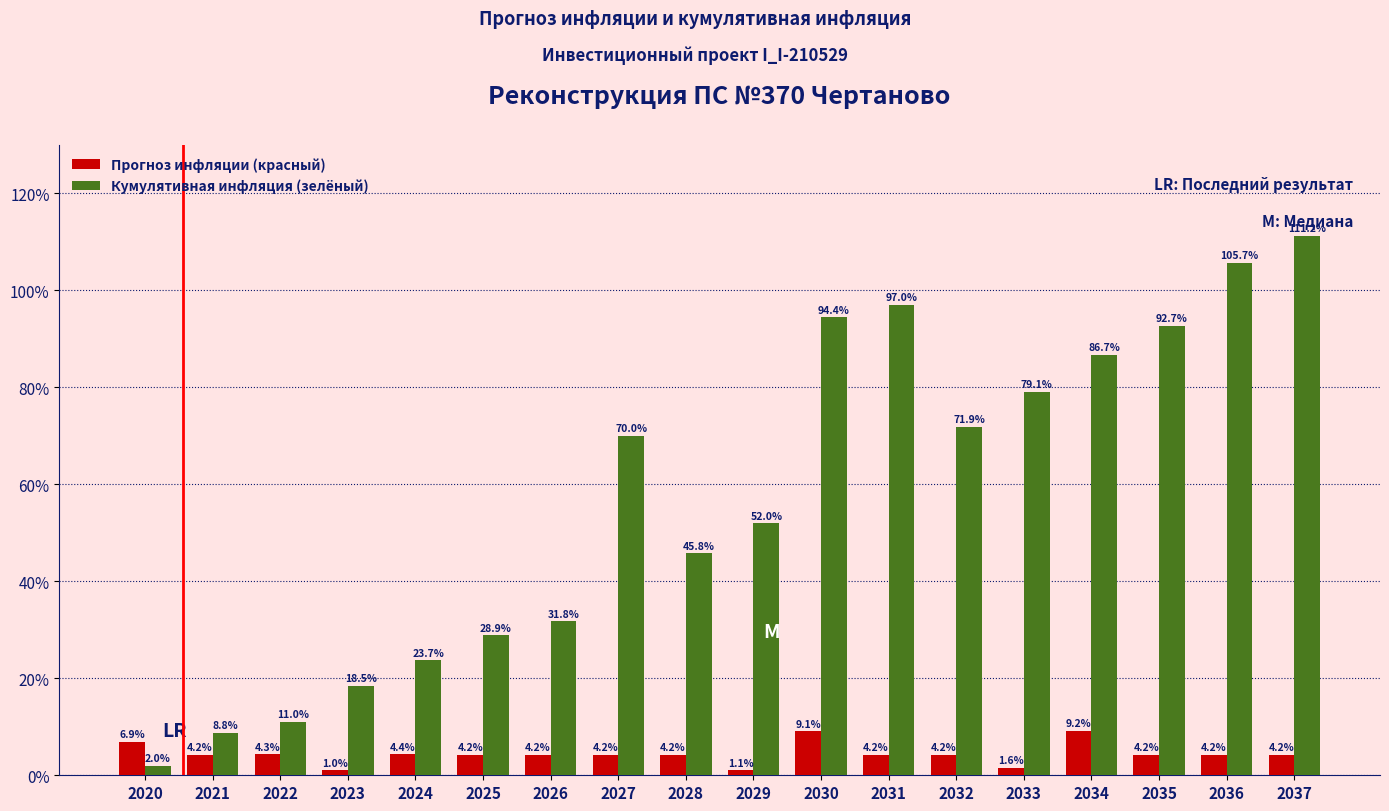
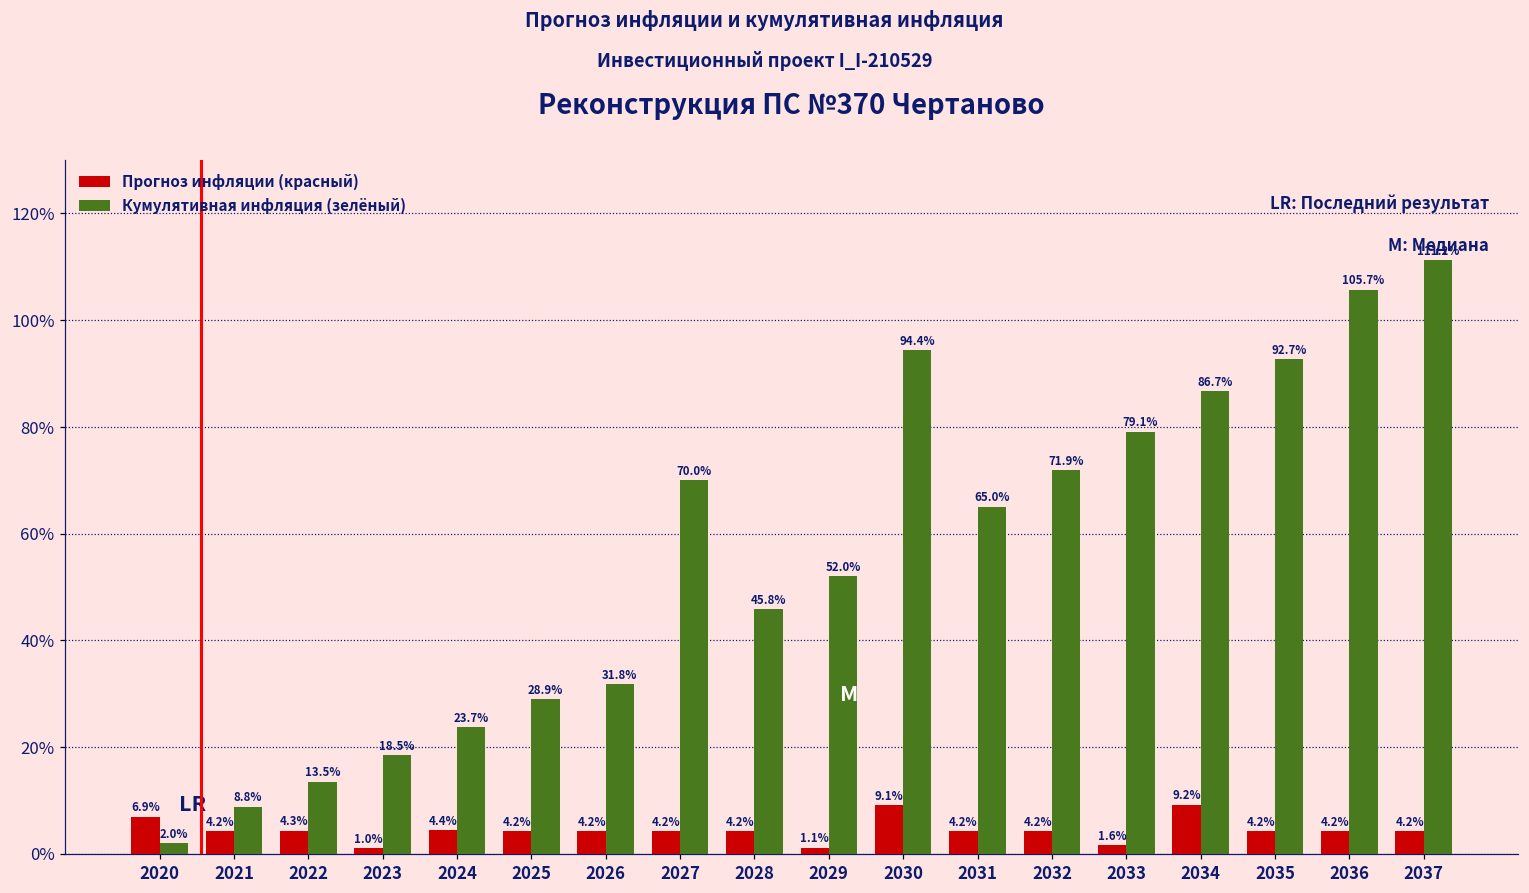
  {
    "Прогноз инфляции (красный)": {
      "2020": "6.9%",
      "2021": "4.2%",
      "2022": "4.3%",
      "2023": "1.0%",
      "2024": "4.4%",
      "2025": "4.2%",
      "2026": "4.2%",
      "2027": "4.2%",
      "2028": "4.2%",
      "2029": "1.1%",
      "2030": "9.1%",
      "2031": "4.2%",
      "2032": "4.2%",
      "2033": "1.6%",
      "2034": "9.2%",
      "2035": "4.2%",
      "2036": "4.2%",
      "2037": "4.2%"
    },
    "Кумулятивная инфляция (зелёный)": {
      "2020": "2.0%",
      "2021": "8.8%",
-     "2022": "11.0%",
+     "2022": "13.5%",
      "2023": "18.5%",
      "2024": "23.7%",
      "2025": "28.9%",
      "2026": "31.8%",
      "2027": "70.0%",
      "2028": "45.8%",
      "2029": "52.0%",
      "2030": "94.4%",
-     "2031": "97.0%",
+     "2031": "65.0%",
      "2032": "71.9%",
      "2033": "79.1%",
      "2034": "86.7%",
      "2035": "92.7%",
      "2036": "105.7%"
    }
  }
